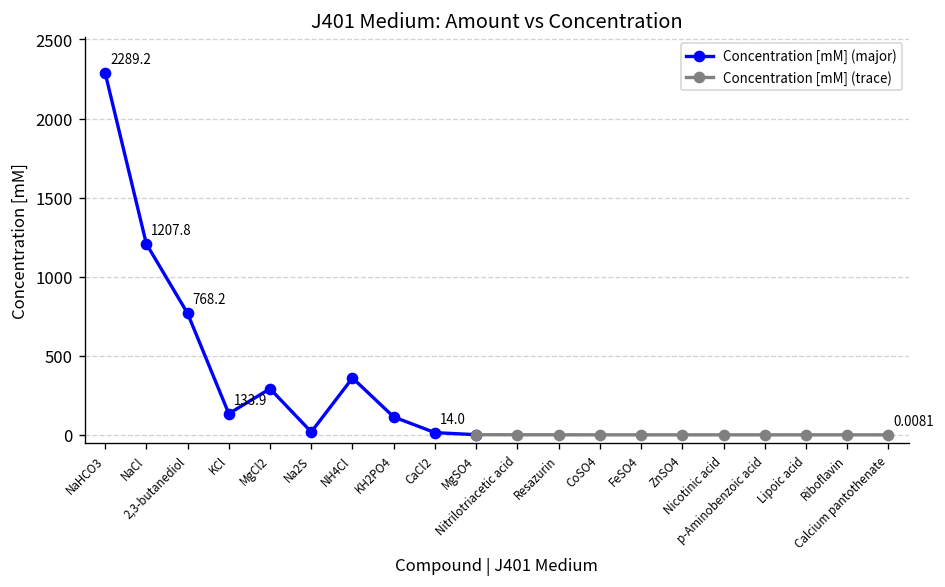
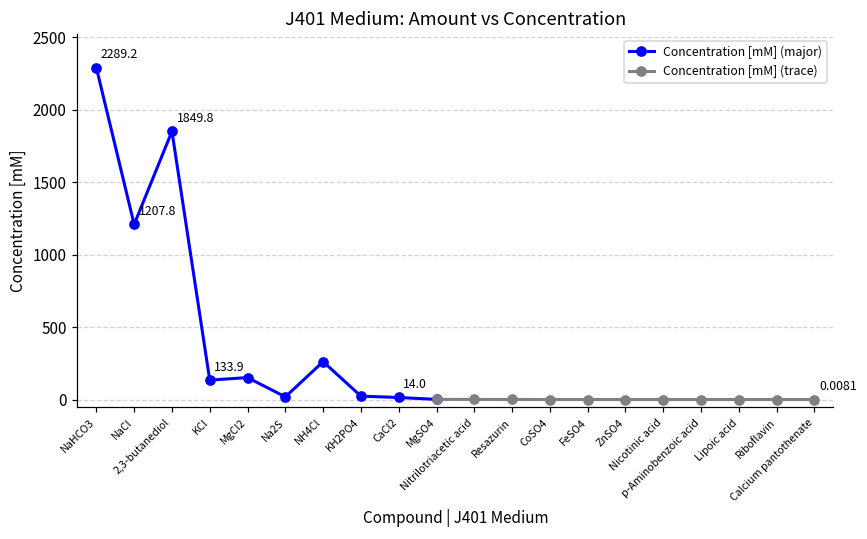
  {
    "Concentration [mM] (major)": {
      "NaHCO3": 2289.2,
      "NaCl": 1207.8,
-     "2,3-butanediol": 768.2,
+     "2,3-butanediol": 1849.8,
      "KCl": 133.9,
-     "MgCl2": 290,
-     "NH4Cl": 360,
-     "KH2PO4": 110,
+     "MgCl2": 150,
+     "NH4Cl": 260,
+     "KH2PO4": 20,
      "CaCl2": 14.0
    },
    "Concentration [mM] (trace)": {
      "Calcium pantothenate": 0.0081
    }
  }
